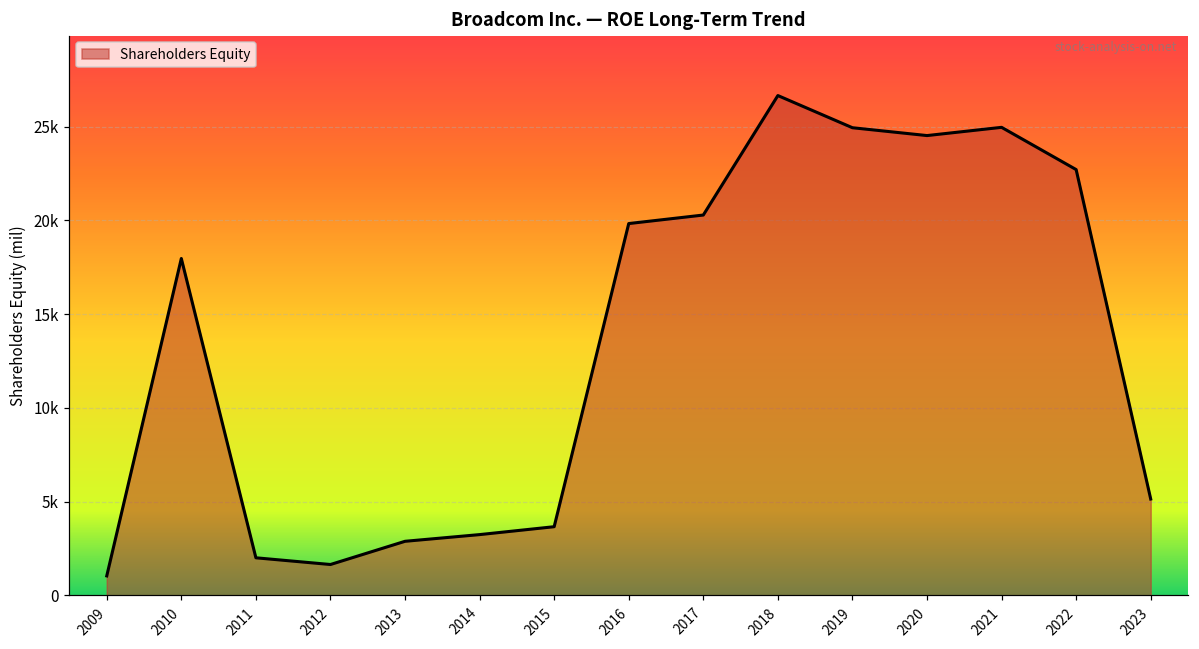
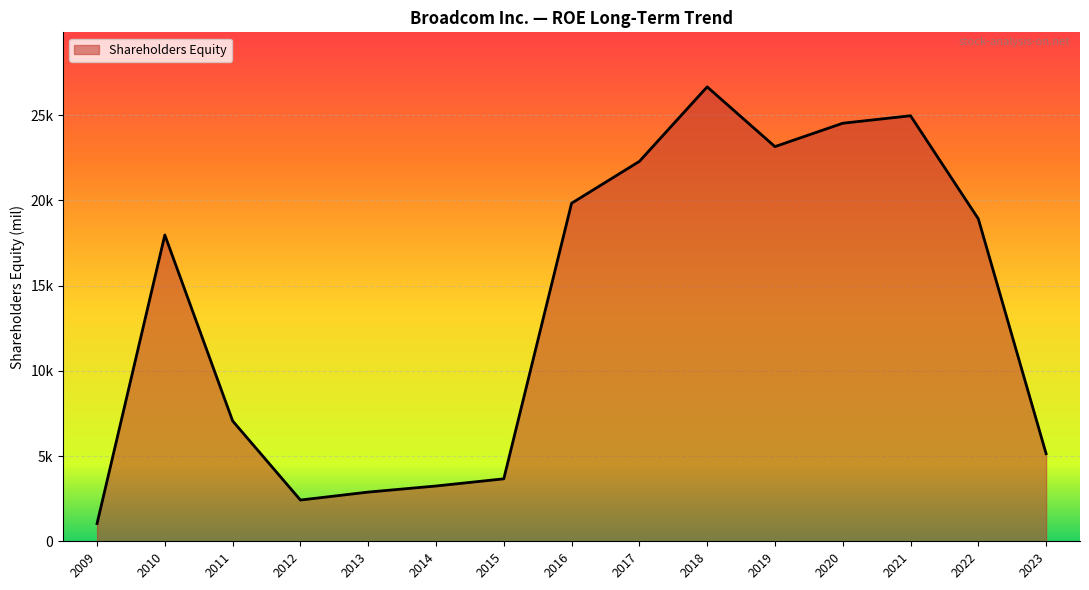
  {
    "2009": 1000,
    "2010": 18000,
-   "2011": 2000,
-   "2012": 1600,
+   "2011": 7100,
+   "2012": 2400,
    "2013": 2900,
    "2014": 3200,
    "2015": 3700,
    "2016": 19800,
-   "2017": 20300,
+   "2017": 22300,
    "2018": 26700,
-   "2019": 24900,
+   "2019": 23200,
    "2020": 24500,
    "2021": 25000,
-   "2022": 22700,
+   "2022": 18900,
    "2023": 5100
  }
